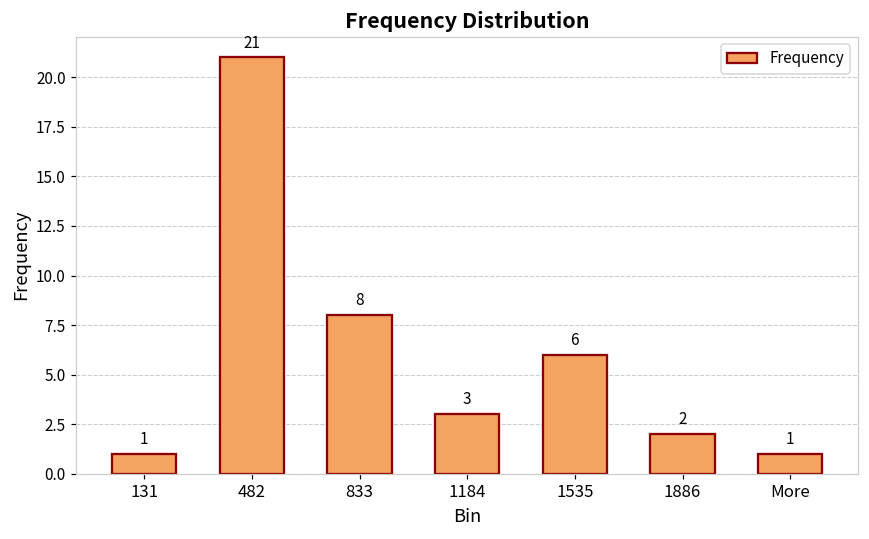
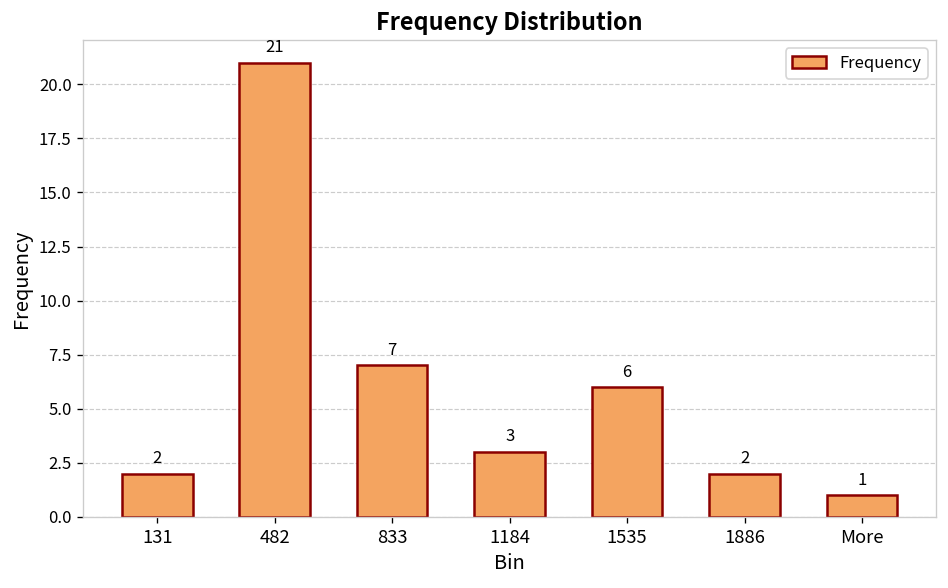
  {
-   "131": 1,
+   "131": 2,
    "482": 21,
-   "833": 8,
+   "833": 7,
    "1184": 3,
    "1535": 6,
    "1886": 2,
    "More": 1
  }
